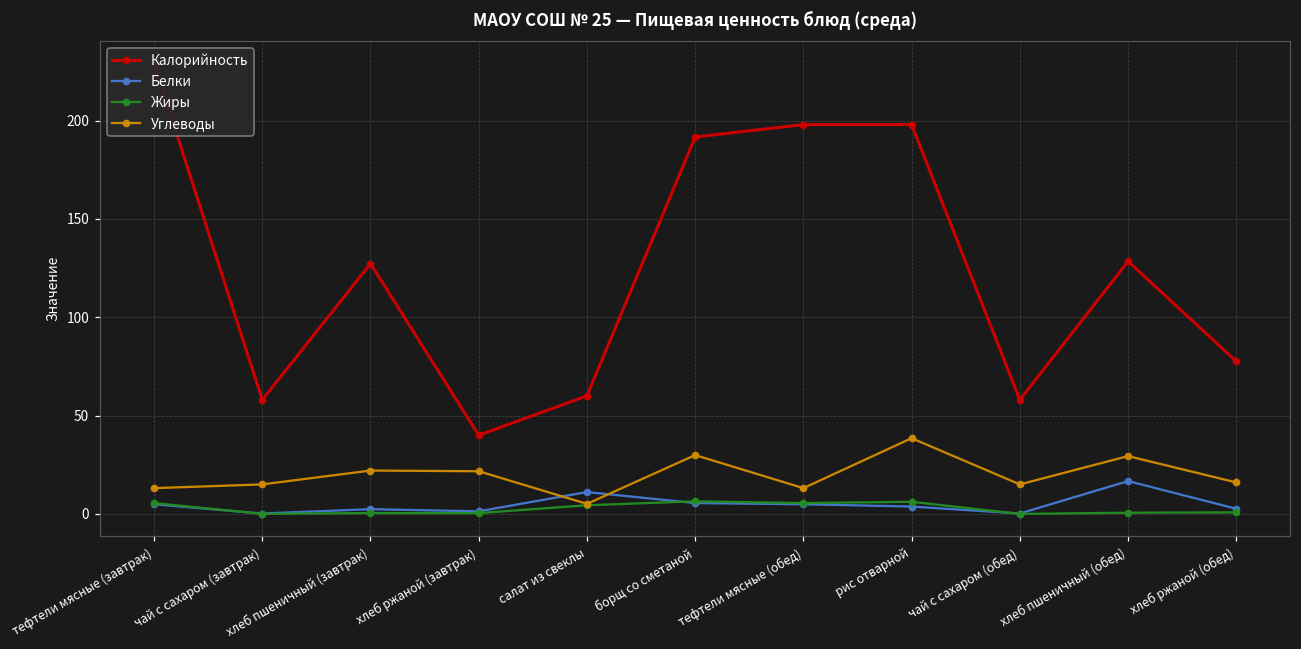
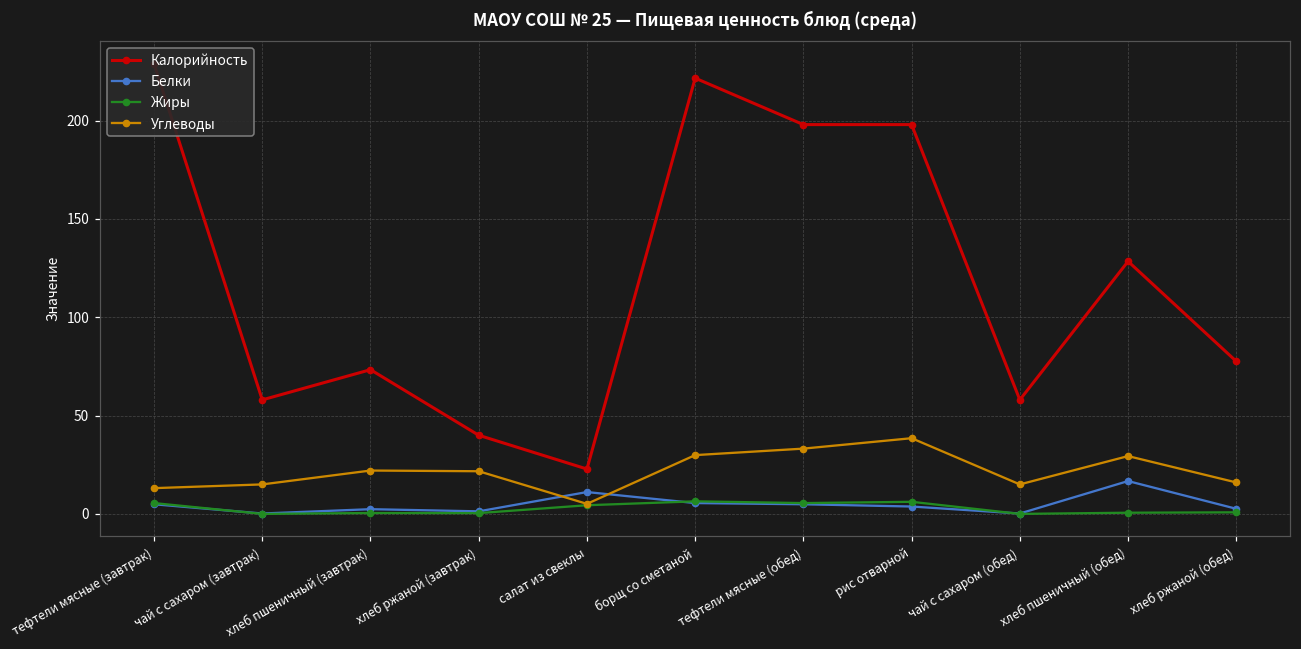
  {
    "Калорийность": {
      "чай с сахаром (завтрак)": 58,
-     "хлеб пшеничный (завтрак)": 127,
+     "хлеб пшеничный (завтрак)": 73,
      "хлеб ржаной (завтрак)": 40,
-     "салат из свеклы": 60,
-     "борщ со сметаной": 192,
+     "салат из свеклы": 23,
+     "борщ со сметаной": 222,
      "тефтели мясные (обед)": 198,
      "рис отварной": 198,
      "чай с сахаром (обед)": 58,
      "хлеб пшеничный (обед)": 128,
      "хлеб ржаной (обед)": 78
    },
    "Белки": {
      "хлеб пшеничный (завтрак)": 2,
      "салат из свеклы": 11,
      "рис отварной": 4,
      "хлеб пшеничный (обед)": 17,
      "хлеб ржаной (обед)": 3
    },
    "Жиры": {
      "хлеб пшеничный (завтрак)": 0,
      "рис отварной": 6,
      "хлеб пшеничный (обед)": 1,
      "хлеб ржаной (обед)": 1
    },
    "Углеводы": {
      "тефтели мясные (завтрак)": 13,
      "чай с сахаром (завтрак)": 15,
      "хлеб пшеничный (завтрак)": 22,
      "хлеб ржаной (завтрак)": 22,
      "борщ со сметаной": 30,
-     "тефтели мясные (обед)": 13,
+     "тефтели мясные (обед)": 33,
      "рис отварной": 39,
      "чай с сахаром (обед)": 15,
      "хлеб пшеничный (обед)": 29,
      "хлеб ржаной (обед)": 16
    }
  }
